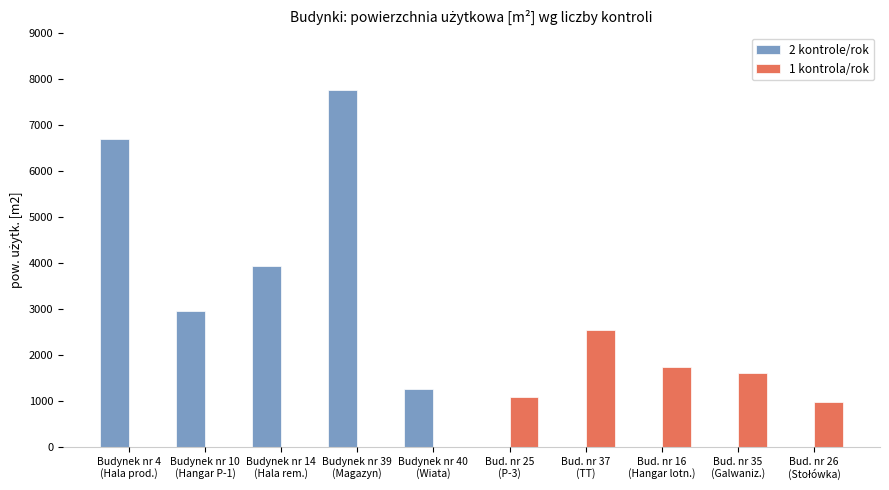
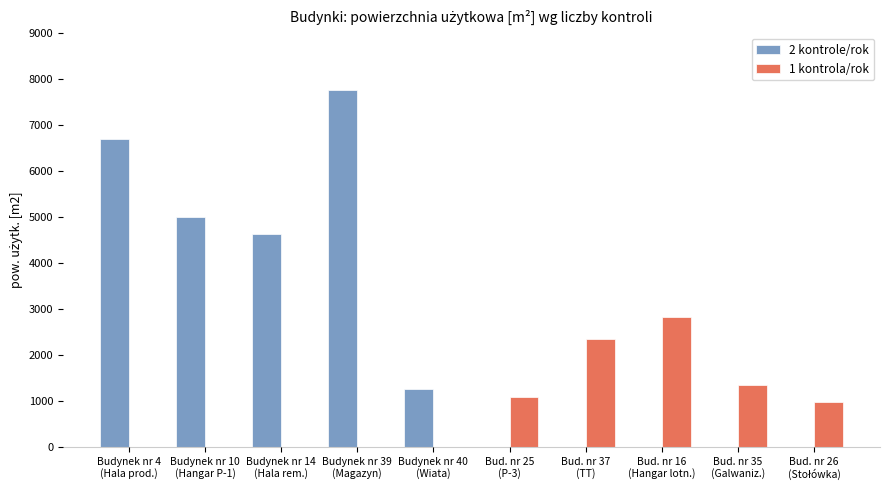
  {
    "2 kontrole/rok": {
      "Budynek nr 4 (Hala prod.)": 6700,
-     "Budynek nr 10 (Hangar P-1)": 3000,
-     "Budynek nr 14 (Hala rem.)": 3900,
+     "Budynek nr 10 (Hangar P-1)": 5000,
+     "Budynek nr 14 (Hala rem.)": 4600,
      "Budynek nr 39 (Magazyn)": 7800,
      "Budynek nr 40 (Wiata)": 1300,
      "Bud. nr 25 (P-3)": 0,
      "Bud. nr 37 (TT)": 0,
      "Bud. nr 16 (Hangar lotn.)": 0,
      "Bud. nr 35 (Galwaniz.)": 0,
      "Bud. nr 26 (Stołówka)": 0
    },
    "1 kontrola/rok": {
      "Budynek nr 4 (Hala prod.)": 0,
      "Budynek nr 10 (Hangar P-1)": 0,
      "Budynek nr 14 (Hala rem.)": 0,
      "Budynek nr 39 (Magazyn)": 0,
      "Budynek nr 40 (Wiata)": 0,
      "Bud. nr 25 (P-3)": 1100,
-     "Bud. nr 37 (TT)": 2500,
-     "Bud. nr 16 (Hangar lotn.)": 1700,
-     "Bud. nr 35 (Galwaniz.)": 1600,
+     "Bud. nr 37 (TT)": 2300,
+     "Bud. nr 16 (Hangar lotn.)": 2800,
+     "Bud. nr 35 (Galwaniz.)": 1300,
      "Bud. nr 26 (Stołówka)": 1000
    }
  }
